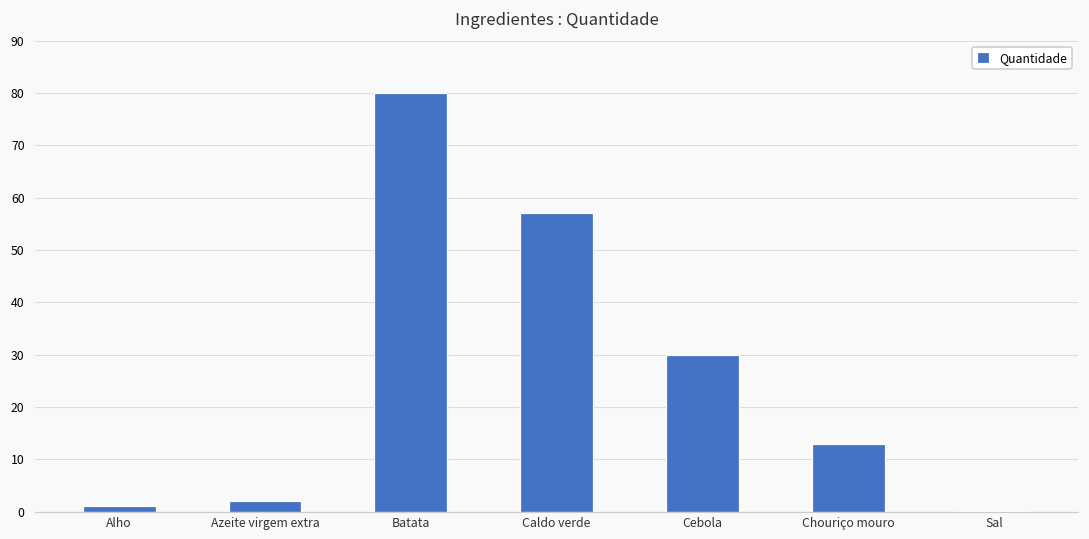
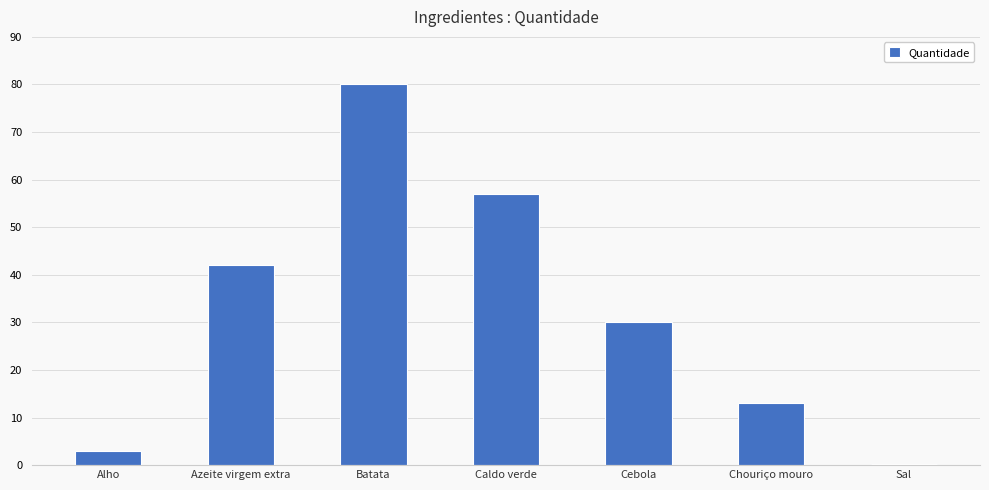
  {
-   "Alho": 1,
-   "Azeite virgem extra": 2,
+   "Alho": 3,
+   "Azeite virgem extra": 42,
    "Batata": 80,
    "Caldo verde": 57,
    "Cebola": 30,
    "Chouriço mouro": 13
  }
